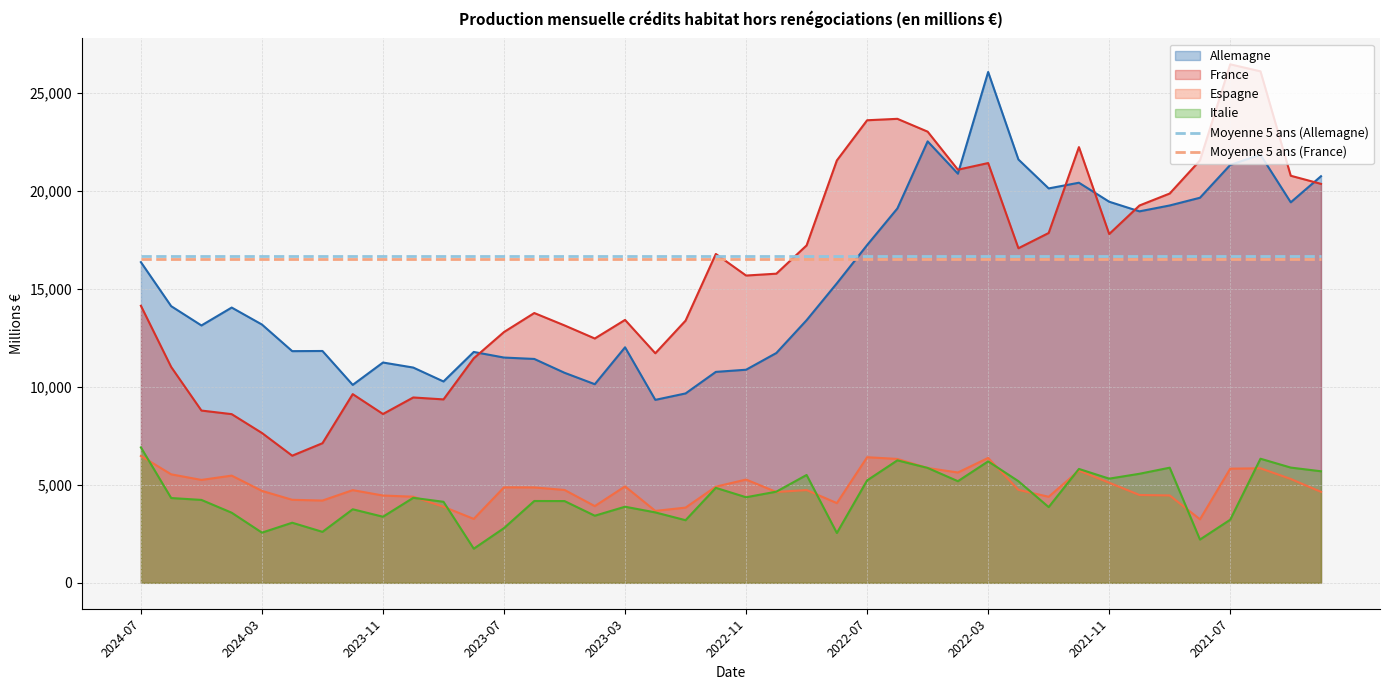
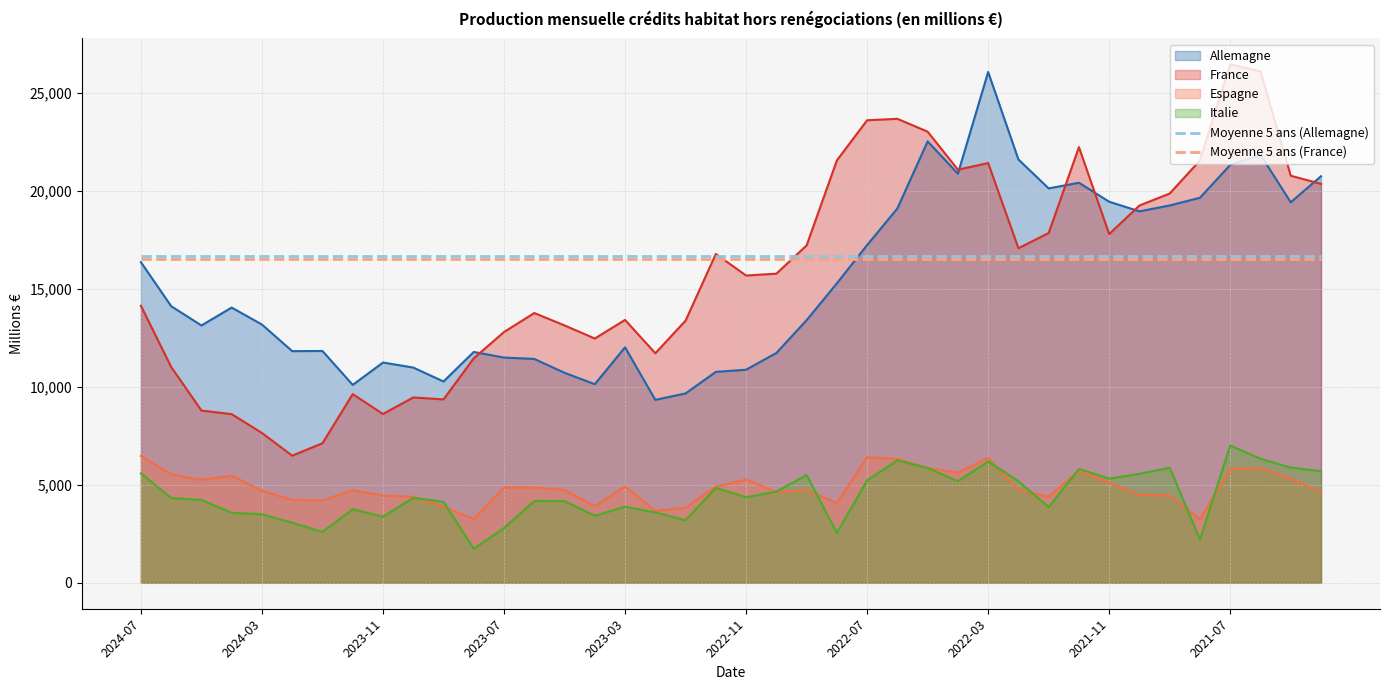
  {
    "Italie": {
-     "2024-07": "6,900",
-     "2024-03": "2,600",
+     "2024-07": "5,600",
+     "2024-03": "3,500",
      "2023-11": "3,400",
      "2023-07": "2,800",
      "2023-03": "3,900",
      "2022-11": "4,400",
      "2022-07": "5,200",
      "2022-03": "6,200",
      "2021-11": "5,300",
-     "2021-07": "3,200"
+     "2021-07": "7,000"
    },
    "Moyenne 5 ans (France)": {
      "2024-07": "16,500",
      "2024-03": "16,500",
      "2023-11": "16,500",
      "2023-07": "16,500",
      "2023-03": "16,500",
      "2022-11": "16,500",
      "2022-07": "16,500",
      "2022-03": "16,500",
      "2021-11": "16,500",
      "2021-07": "16,500"
    }
  }
